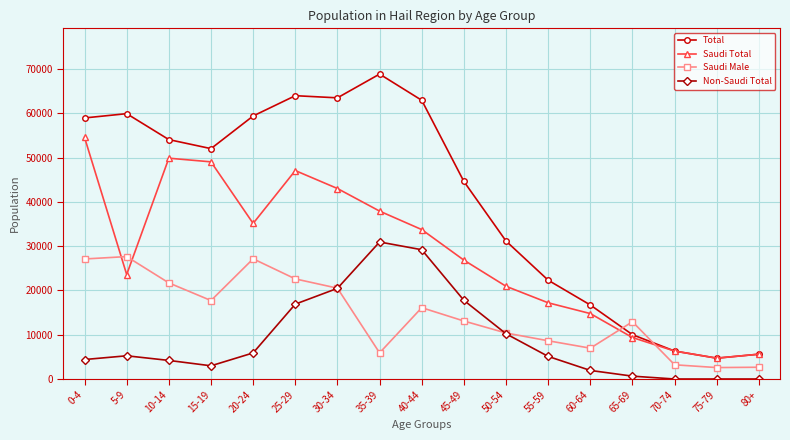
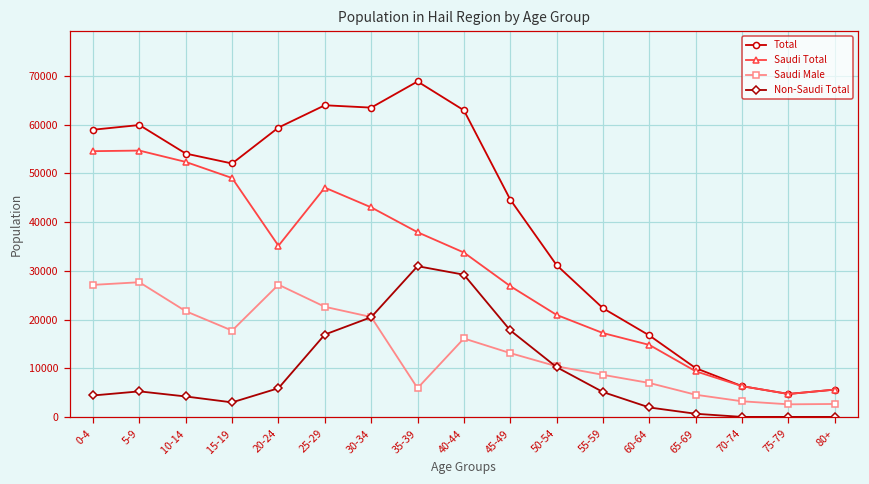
  {
    "Saudi Total": {
      "0-4": 55000,
-     "5-9": 24000,
-     "10-14": 50000,
+     "5-9": 55000,
+     "10-14": 52000,
      "15-19": 49000,
      "20-24": 35000,
      "25-29": 47000,
      "30-34": 43000,
      "35-39": 38000,
      "40-44": 34000,
      "45-49": 27000,
      "50-54": 21000,
      "55-59": 17000,
      "60-64": 15000,
      "65-69": 9000
    },
    "Saudi Male": {
      "0-4": 27000,
      "5-9": 28000,
      "10-14": 22000,
      "15-19": 18000,
      "20-24": 27000,
      "25-29": 23000,
      "35-39": 6000,
      "40-44": 16000,
      "45-49": 13000,
      "55-59": 9000,
      "60-64": 7000,
-     "65-69": 13000,
+     "65-69": 5000,
      "70-74": 3000,
      "75-79": 3000,
      "80+": 3000
    }
  }
